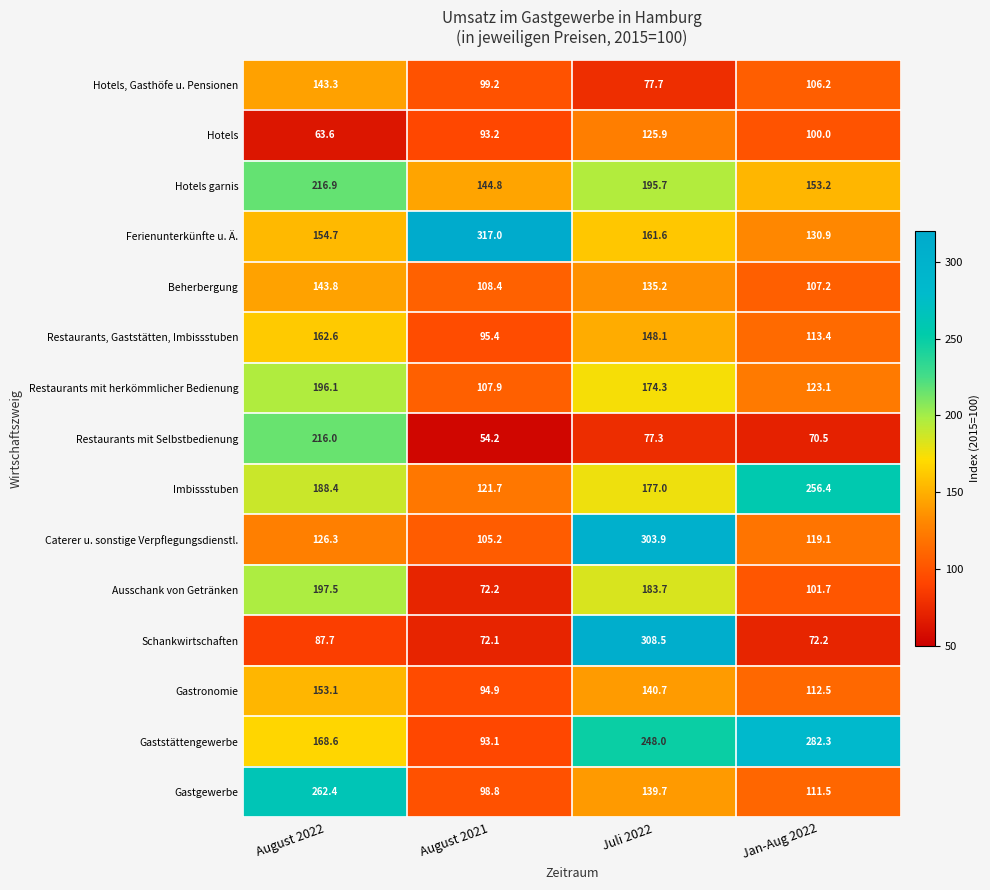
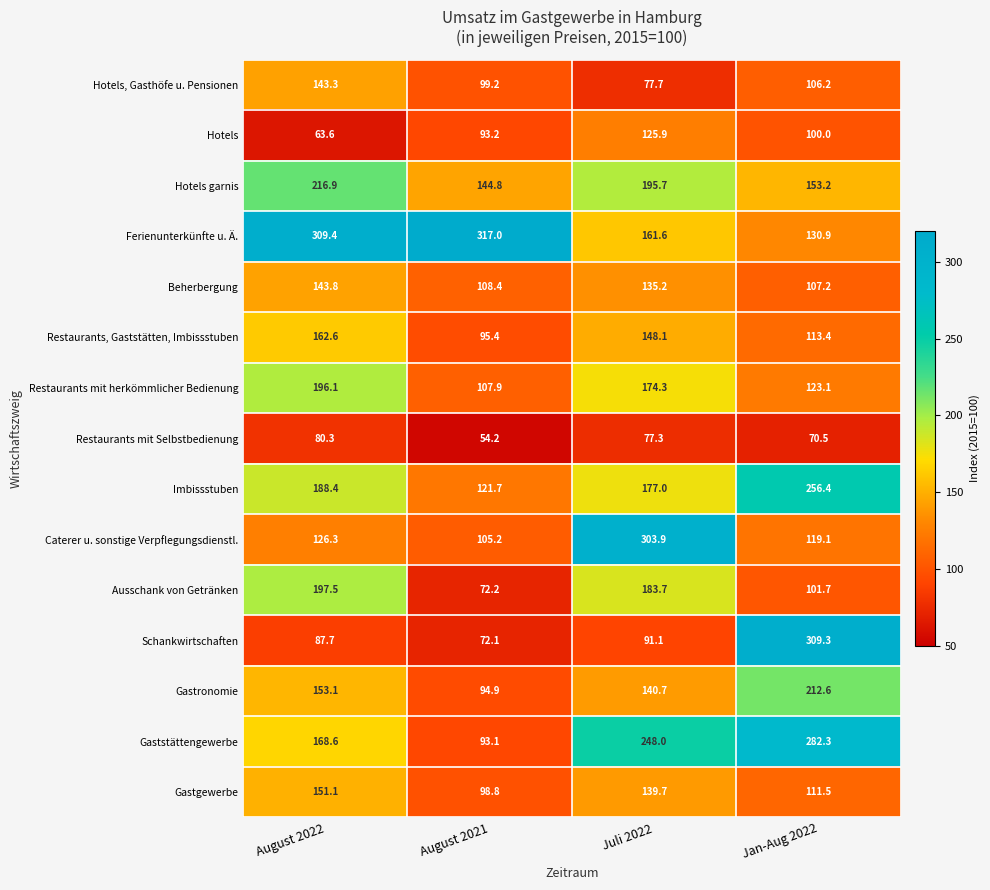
  {
    "Hotels, Gasthöfe u. Pensionen": {
      "August 2022": 143.3,
      "August 2021": 99.2,
      "Juli 2022": 77.7,
      "Jan-Aug 2022": 106.2
    },
    "Hotels": {
      "August 2022": 63.6,
      "August 2021": 93.2,
      "Juli 2022": 125.9,
      "Jan-Aug 2022": 100.0
    },
    "Hotels garnis": {
      "August 2022": 216.9,
      "August 2021": 144.8,
      "Juli 2022": 195.7,
      "Jan-Aug 2022": 153.2
    },
    "Ferienunterkünfte u. Ä.": {
-     "August 2022": 154.7,
+     "August 2022": 309.4,
      "August 2021": 317.0,
      "Juli 2022": 161.6,
      "Jan-Aug 2022": 130.9
    },
    "Beherbergung": {
      "August 2022": 143.8,
      "August 2021": 108.4,
      "Juli 2022": 135.2,
      "Jan-Aug 2022": 107.2
    },
    "Restaurants, Gaststätten, Imbissstuben": {
      "August 2022": 162.6,
      "August 2021": 95.4,
      "Juli 2022": 148.1,
      "Jan-Aug 2022": 113.4
    },
    "Restaurants mit herkömmlicher Bedienung": {
      "August 2022": 196.1,
      "August 2021": 107.9,
      "Juli 2022": 174.3,
      "Jan-Aug 2022": 123.1
    },
    "Restaurants mit Selbstbedienung": {
-     "August 2022": 216.0,
+     "August 2022": 80.3,
      "August 2021": 54.2,
      "Juli 2022": 77.3,
      "Jan-Aug 2022": 70.5
    },
    "Imbissstuben": {
      "August 2022": 188.4,
      "August 2021": 121.7,
      "Juli 2022": 177.0,
      "Jan-Aug 2022": 256.4
    },
    "Caterer u. sonstige Verpflegungsdienstl.": {
      "August 2022": 126.3,
      "August 2021": 105.2,
      "Juli 2022": 303.9,
      "Jan-Aug 2022": 119.1
    },
    "Ausschank von Getränken": {
      "August 2022": 197.5,
      "August 2021": 72.2,
      "Juli 2022": 183.7,
      "Jan-Aug 2022": 101.7
    },
    "Schankwirtschaften": {
      "August 2022": 87.7,
      "August 2021": 72.1,
-     "Juli 2022": 308.5,
-     "Jan-Aug 2022": 72.2
+     "Juli 2022": 91.1,
+     "Jan-Aug 2022": 309.3
    },
    "Gastronomie": {
      "August 2022": 153.1,
      "August 2021": 94.9,
      "Juli 2022": 140.7,
-     "Jan-Aug 2022": 112.5
+     "Jan-Aug 2022": 212.6
    },
    "Gaststättengewerbe": {
      "August 2022": 168.6,
      "August 2021": 93.1,
      "Juli 2022": 248.0,
      "Jan-Aug 2022": 282.3
    },
    "Gastgewerbe": {
-     "August 2022": 262.4,
+     "August 2022": 151.1,
      "August 2021": 98.8,
      "Juli 2022": 139.7,
      "Jan-Aug 2022": 111.5
    }
  }
